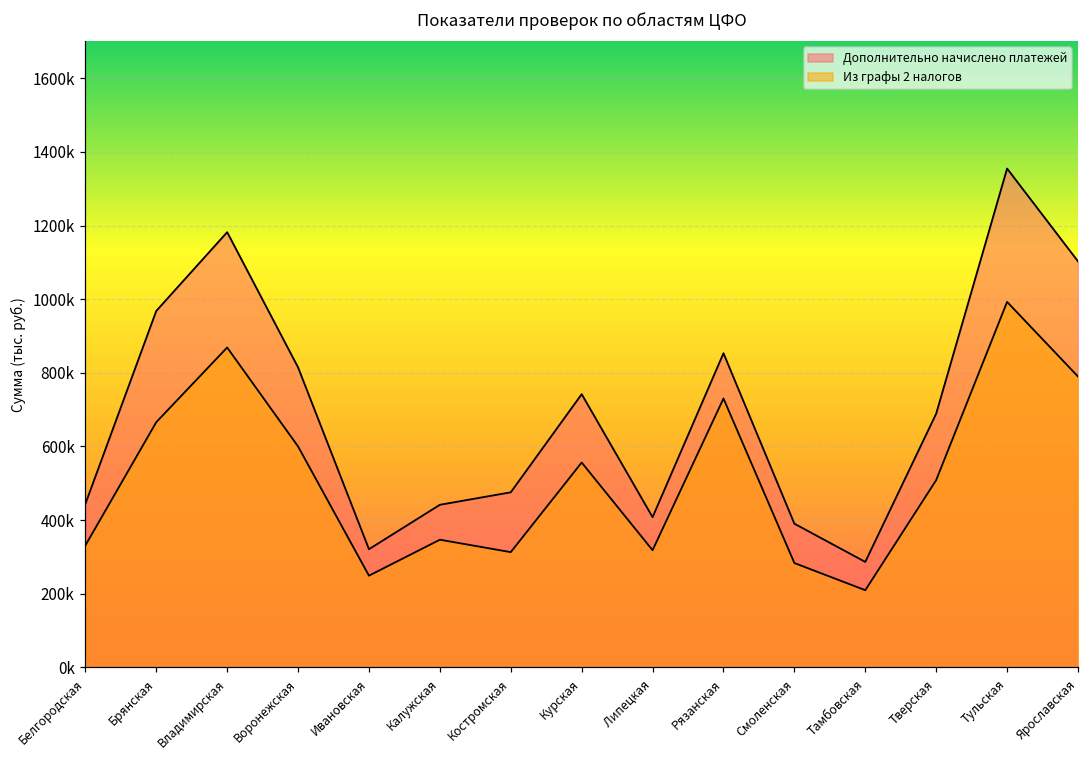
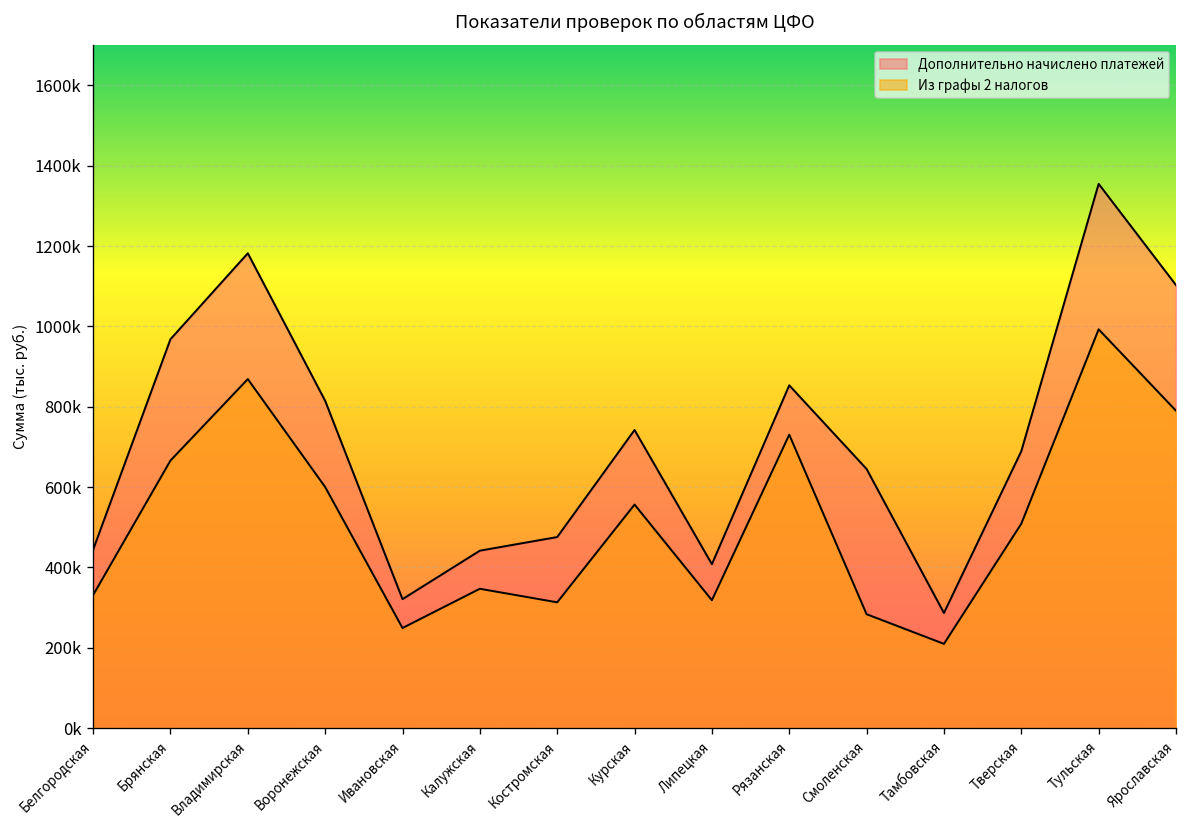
  {
    "Дополнительно начислено платежей": {
      "Белгородская": 440000,
      "Брянская": 970000,
      "Владимирская": 1180000,
      "Воронежская": 810000,
      "Ивановская": 320000,
      "Калужская": 440000,
      "Костромская": 480000,
      "Курская": 740000,
      "Липецкая": 410000,
      "Рязанская": 850000,
-     "Смоленская": 390000,
+     "Смоленская": 640000,
      "Тамбовская": 290000,
      "Тверская": 690000,
      "Тульская": 1350000,
      "Ярославская": 1100000
    },
    "Из графы 2 налогов": {
      "Белгородская": 330000,
      "Брянская": 670000,
      "Владимирская": 870000,
      "Воронежская": 600000,
      "Ивановская": 250000,
      "Калужская": 350000,
      "Костромская": 310000,
      "Курская": 560000,
      "Липецкая": 320000,
      "Рязанская": 730000,
      "Смоленская": 280000,
      "Тамбовская": 210000,
      "Тверская": 510000,
      "Тульская": 990000,
      "Ярославская": 790000
    }
  }
